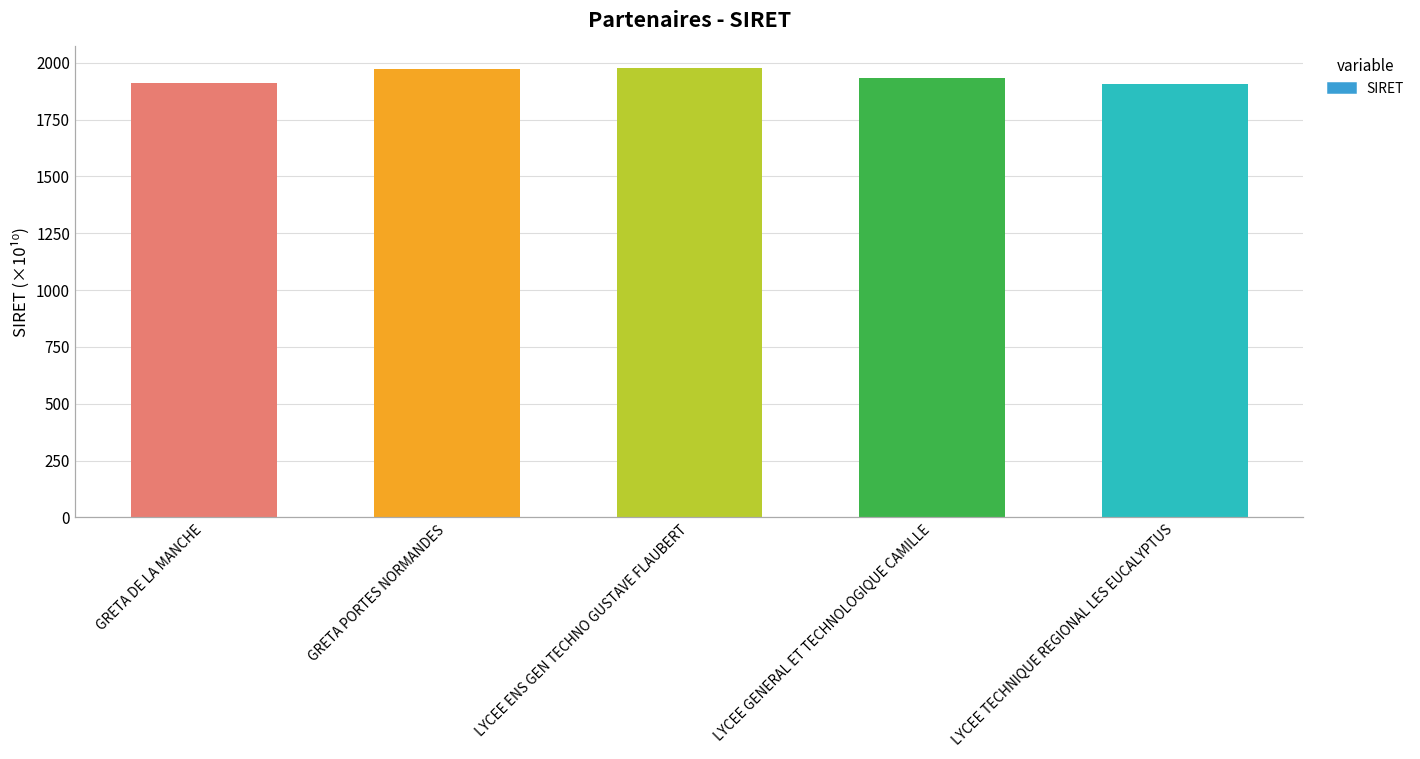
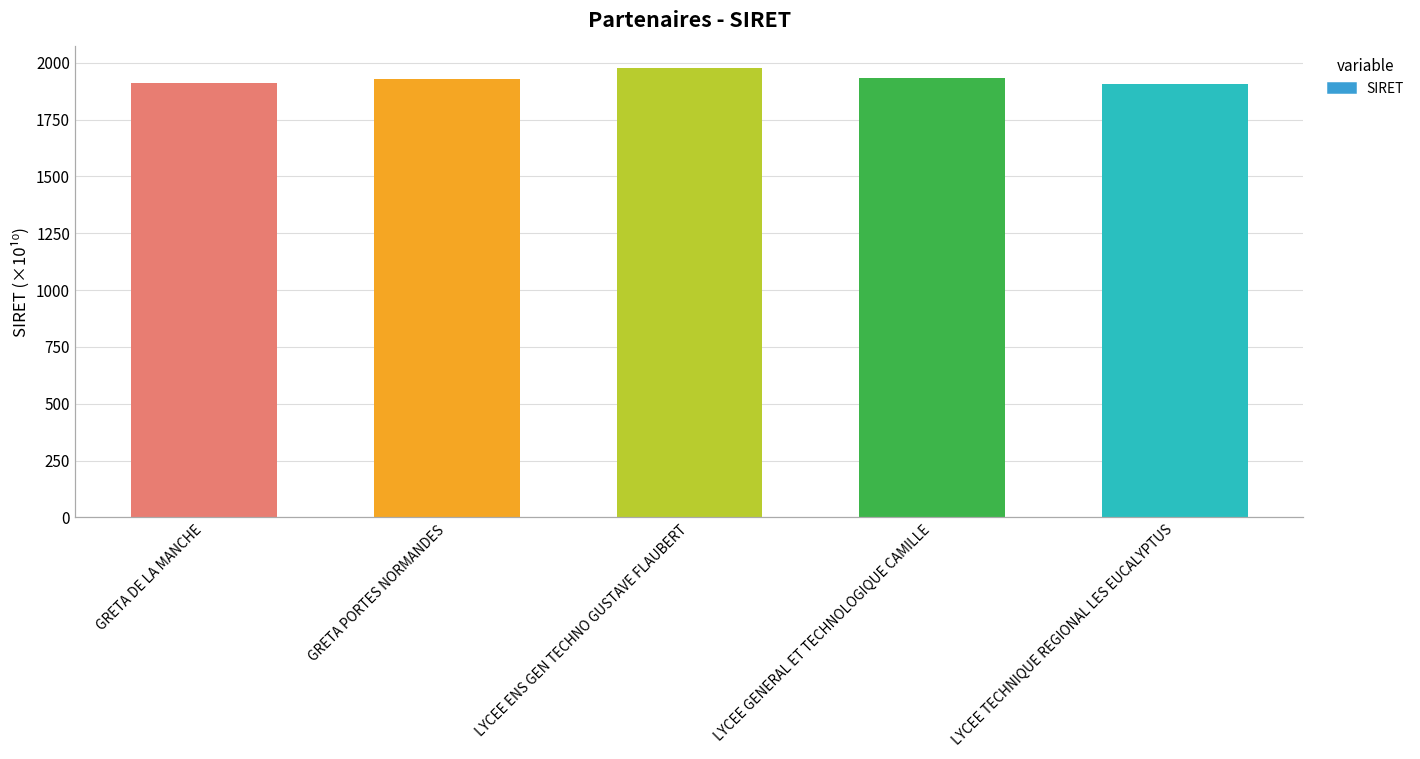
  {
    "GRETA DE LA MANCHE": 1910,
-   "GRETA PORTES NORMANDES": 1970,
+   "GRETA PORTES NORMANDES": 1930,
    "LYCEE ENS GEN TECHNO GUSTAVE FLAUBERT": 1980,
    "LYCEE GENERAL ET TECHNOLOGIQUE CAMILLE": 1930,
    "LYCEE TECHNIQUE REGIONAL LES EUCALYPTUS": 1910
  }
